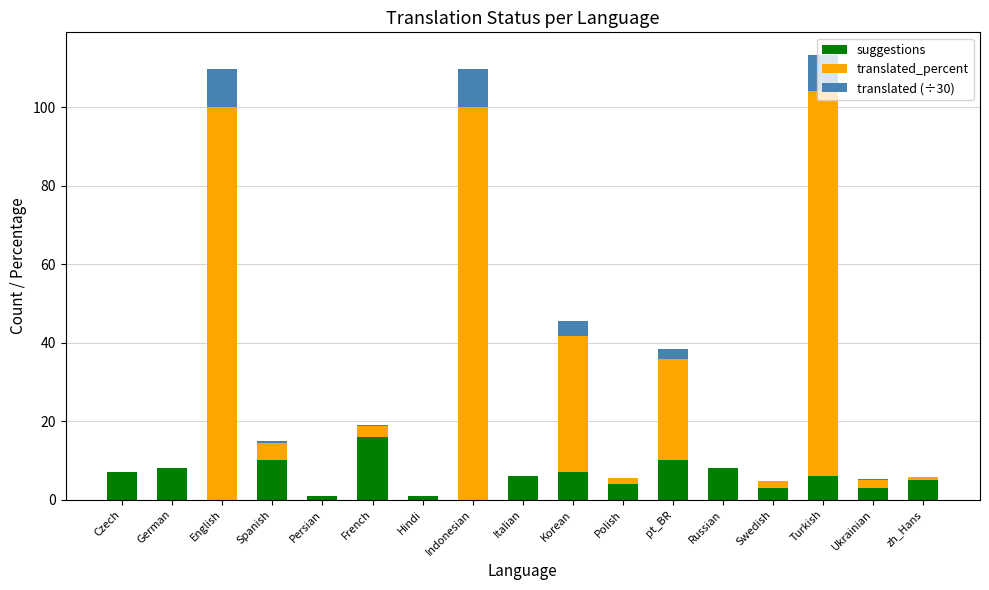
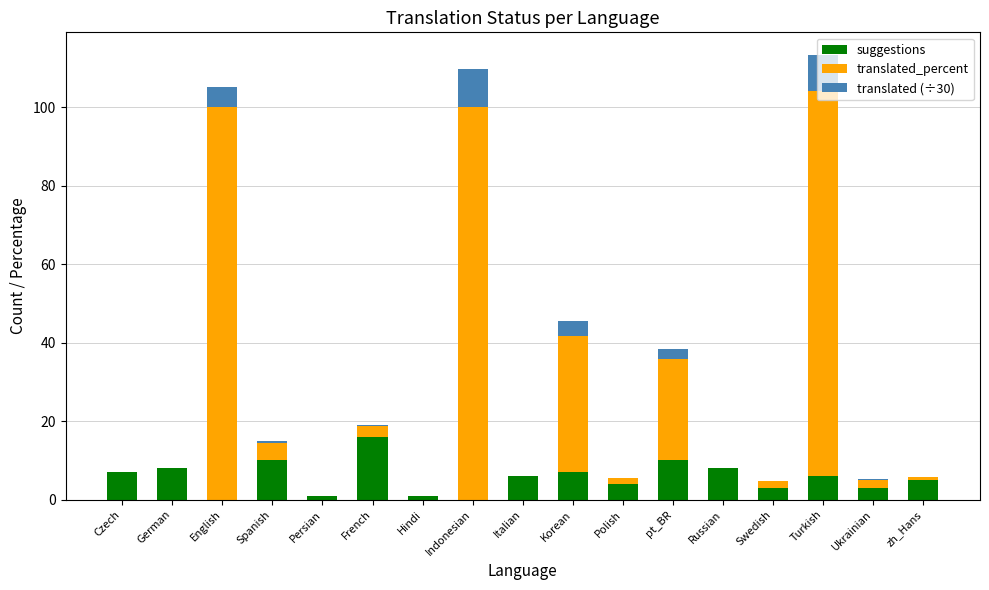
  {
    "suggestions": {
      "Czech": 7,
      "German": 8,
      "English": 0,
      "Spanish": 10,
      "Persian": 1,
      "French": 16,
      "Hindi": 1,
      "Indonesian": 0,
      "Italian": 6,
      "Korean": 7,
      "Polish": 4,
      "pt_BR": 10,
      "Russian": 8,
      "Swedish": 3,
      "Turkish": 6,
      "Ukrainian": 3,
      "zh_Hans": 5
    },
    "translated_percent": {
      "Czech": 0,
      "German": 0,
      "English": 100,
      "Spanish": 4,
      "Persian": 0,
      "French": 3,
      "Hindi": 0,
      "Indonesian": 100,
      "Italian": 0,
      "Korean": 35,
      "Polish": 1,
      "pt_BR": 26,
      "Russian": 0,
      "Swedish": 2,
      "Ukrainian": 2,
      "zh_Hans": 1
    },
    "translated (÷30)": {
      "Czech": 0,
      "German": 0,
-     "English": 10,
+     "English": 5,
      "Persian": 0,
      "Hindi": 0,
      "Indonesian": 10,
      "Italian": 0,
      "Korean": 4,
      "pt_BR": 2,
      "Russian": 0
    }
  }
